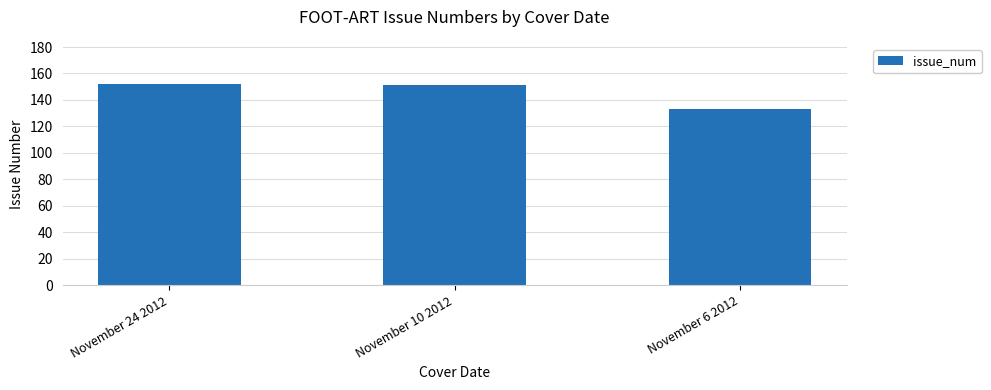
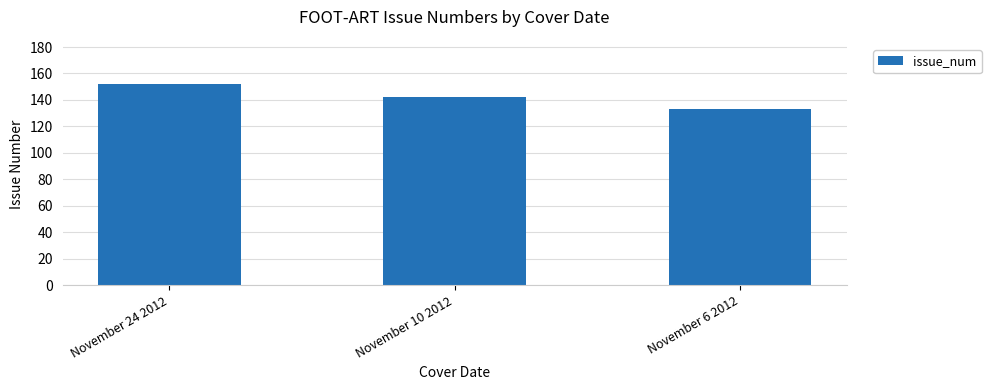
  {
    "November 24 2012": 152,
-   "November 10 2012": 151,
+   "November 10 2012": 142,
    "November 6 2012": 133
  }
